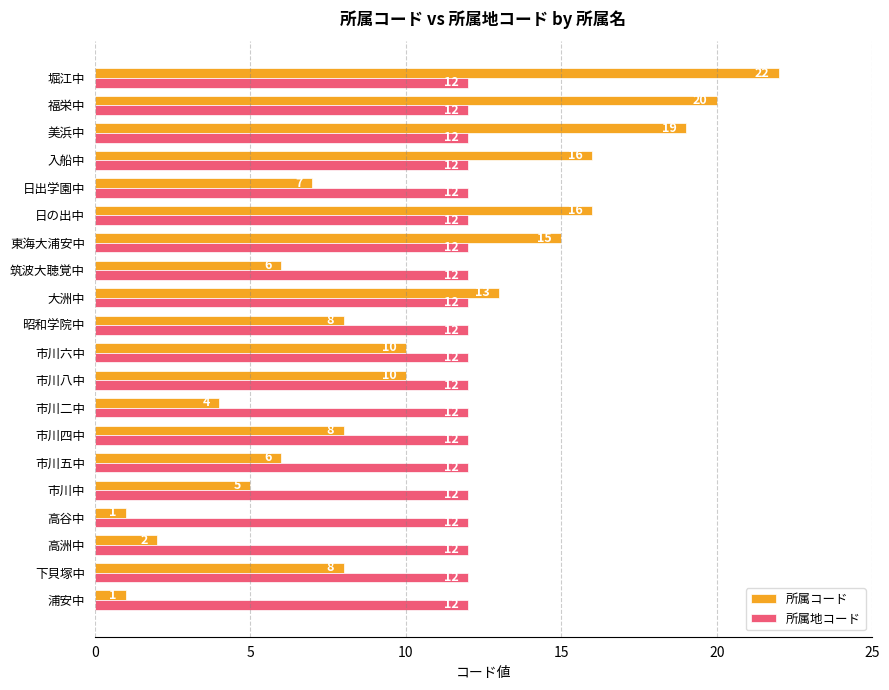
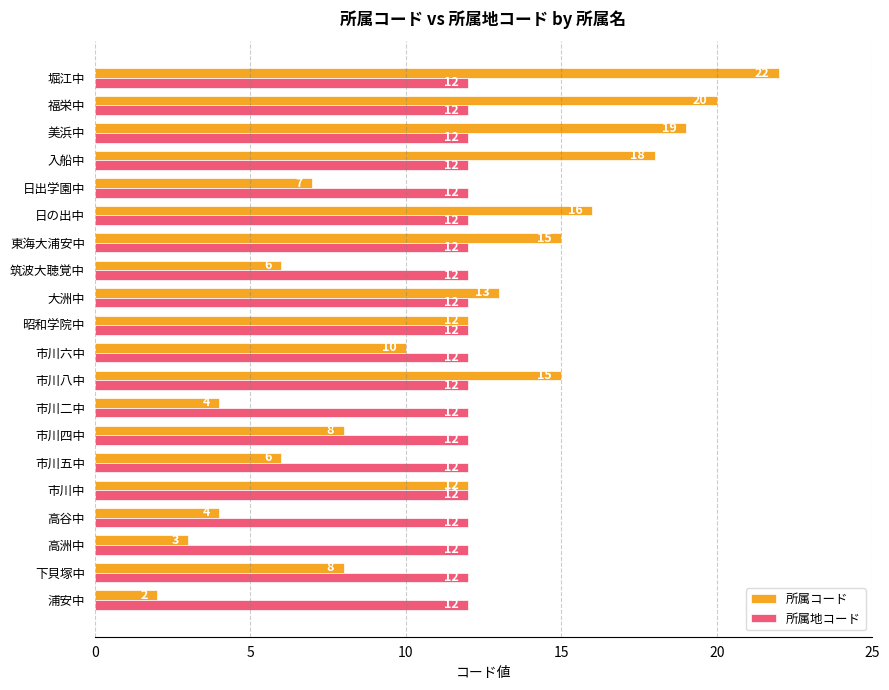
  {
    "所属コード": {
      "堀江中": 22,
      "美浜中": 19,
-     "入船中": 16,
+     "入船中": 18,
      "日出学園中": 7,
      "東海大浦安中": 15,
      "筑波大聴覚中": 6,
      "大洲中": 13,
-     "昭和学院中": 8,
+     "昭和学院中": 12,
      "市川六中": 10,
-     "市川八中": 10,
+     "市川八中": 15,
      "市川二中": 4,
      "市川四中": 8,
      "市川五中": 6,
-     "市川中": 5,
-     "高谷中": 1,
-     "高洲中": 2,
+     "市川中": 12,
+     "高谷中": 4,
+     "高洲中": 3,
      "下貝塚中": 8,
-     "浦安中": 1
+     "浦安中": 2
    },
    "所属地コード": {
      "堀江中": 12,
      "福栄中": 12,
      "美浜中": 12,
      "入船中": 12,
      "日出学園中": 12,
      "日の出中": 12,
      "東海大浦安中": 12,
      "筑波大聴覚中": 12,
      "大洲中": 12,
      "昭和学院中": 12,
      "市川八中": 12,
      "市川四中": 12,
      "市川中": 12,
      "高洲中": 12,
      "浦安中": 12
    }
  }
